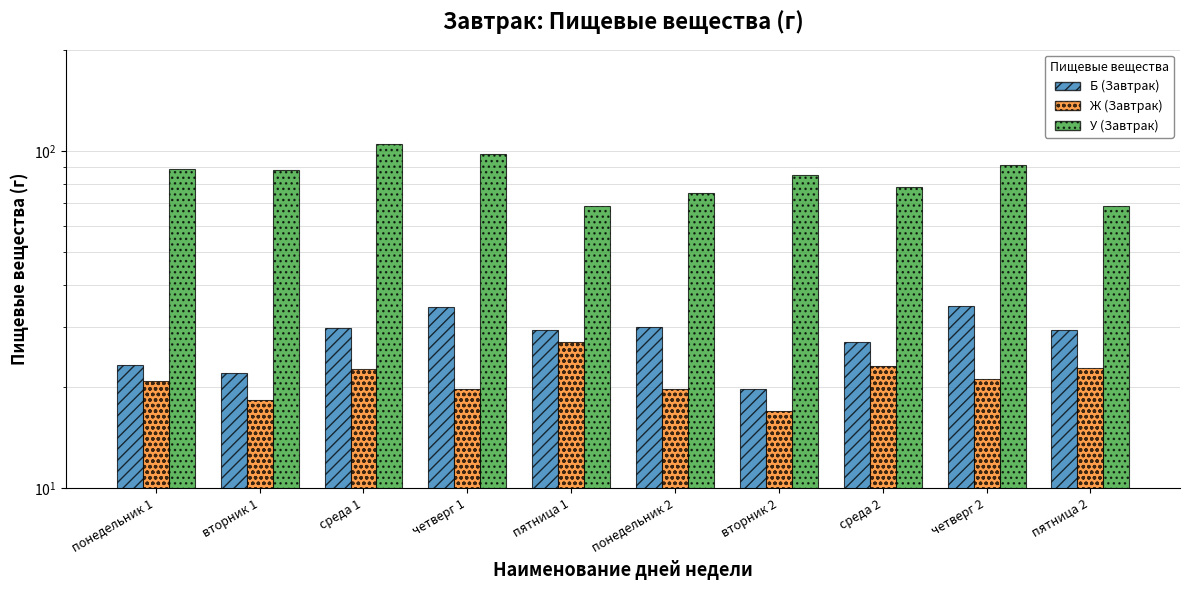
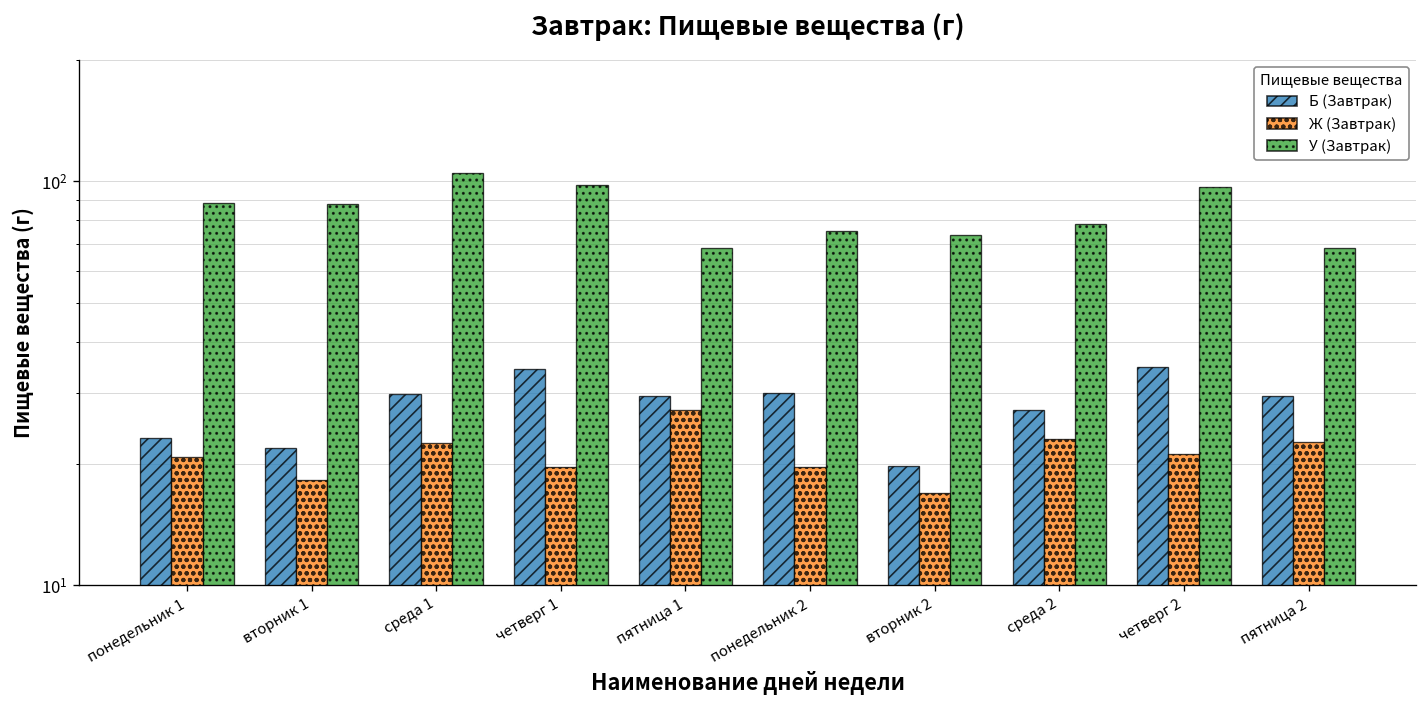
  {
    "Б (Завтрак)": {
      "понедельник 1": 23,
      "вторник 1": 22,
      "среда 1": 30,
      "четверг 1": 34,
      "пятница 1": 30,
      "понедельник 2": 30,
      "вторник 2": 20,
      "среда 2": 27,
      "четверг 2": 35,
      "пятница 2": 30
    },
    "Ж (Завтрак)": {
      "понедельник 1": 21,
      "вторник 1": 18,
      "среда 1": 23,
      "четверг 1": 20,
      "пятница 1": 27,
      "понедельник 2": 20,
      "вторник 2": 17,
      "среда 2": 23,
      "четверг 2": 21,
      "пятница 2": 23
    },
    "У (Завтрак)": {
      "понедельник 1": 89,
      "вторник 1": 88,
      "среда 1": 105,
      "четверг 1": 98,
      "пятница 1": 69,
      "понедельник 2": 75,
-     "вторник 2": 85,
+     "вторник 2": 74,
      "среда 2": 78,
-     "четверг 2": 91,
+     "четверг 2": 97,
      "пятница 2": 69
    }
  }
